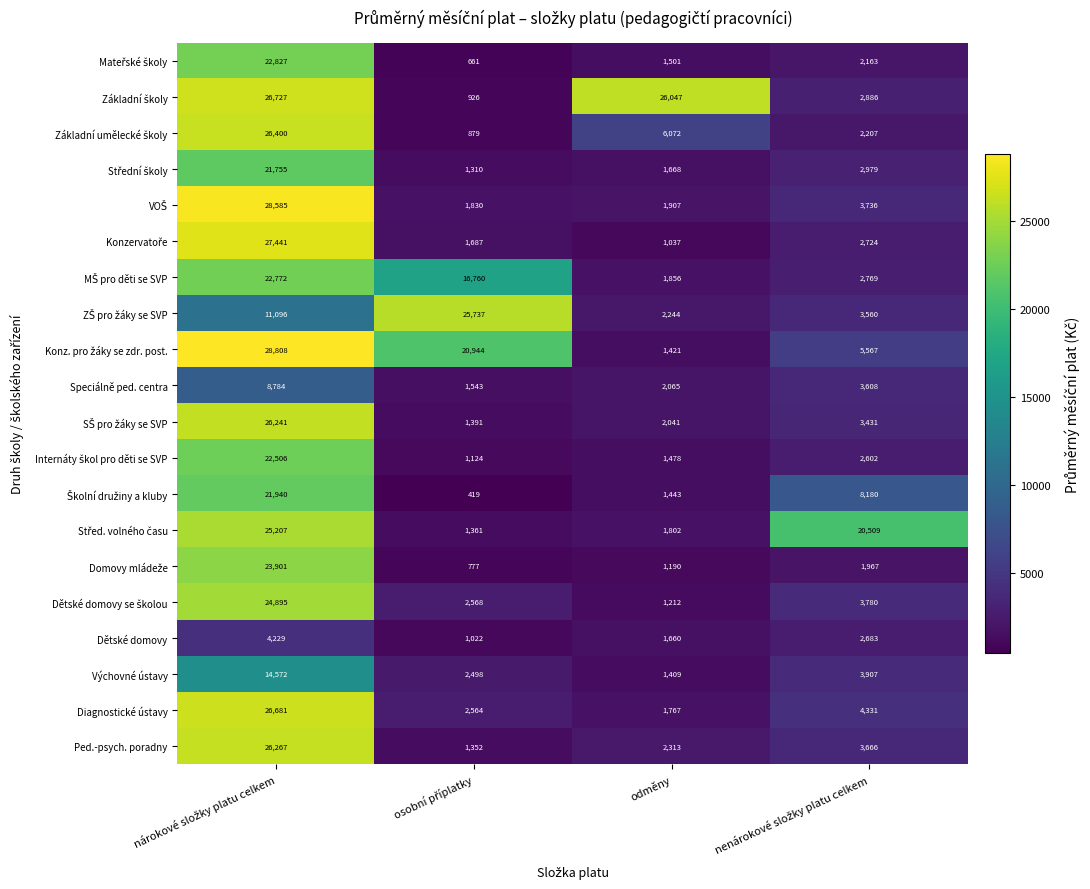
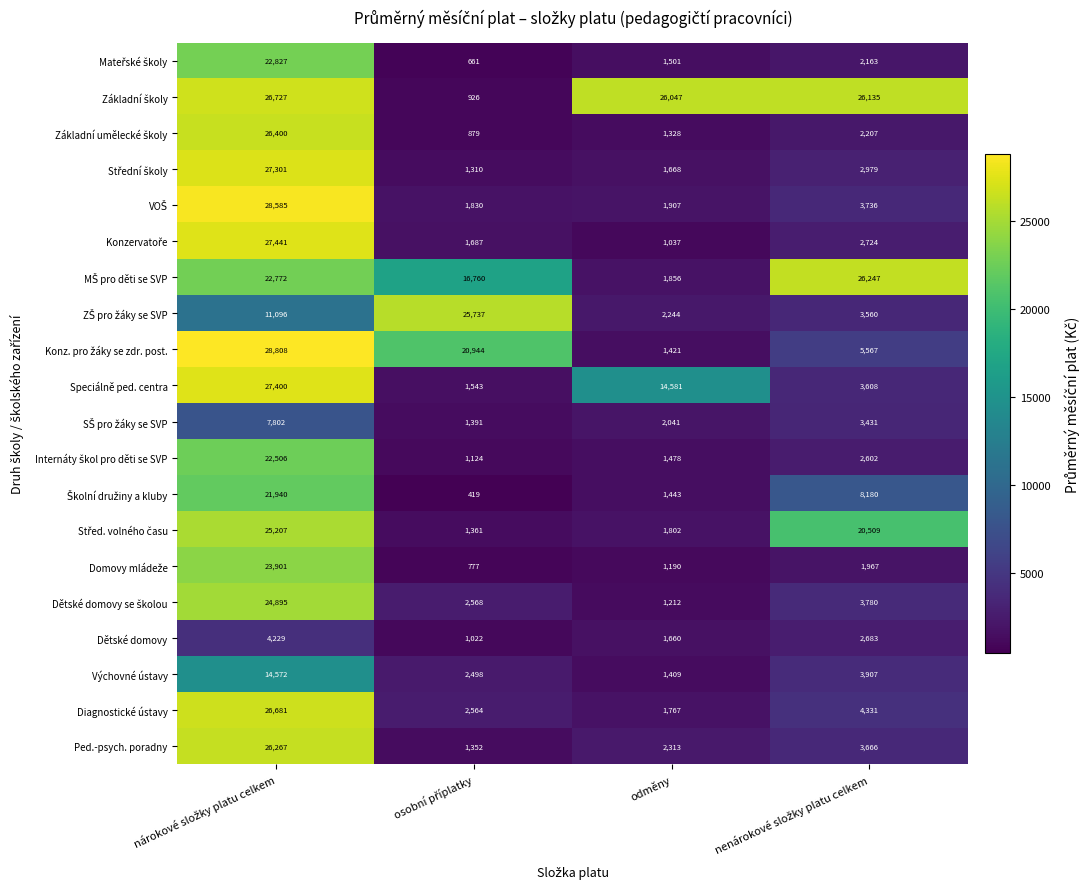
  {
    "Mateřské školy": {
      "nárokové složky platu celkem": "22,827",
      "osobní příplatky": "661",
      "odměny": "1,501",
      "nenárokové složky platu celkem": "2,163"
    },
    "Základní školy": {
      "nárokové složky platu celkem": "26,727",
      "osobní příplatky": "926",
      "odměny": "26,047",
-     "nenárokové složky platu celkem": "2,886"
+     "nenárokové složky platu celkem": "26,135"
    },
    "Základní umělecké školy": {
      "nárokové složky platu celkem": "26,400",
      "osobní příplatky": "879",
-     "odměny": "6,072",
+     "odměny": "1,328",
      "nenárokové složky platu celkem": "2,207"
    },
    "Střední školy": {
-     "nárokové složky platu celkem": "21,755",
+     "nárokové složky platu celkem": "27,301",
      "osobní příplatky": "1,310",
      "odměny": "1,668",
      "nenárokové složky platu celkem": "2,979"
    },
    "VOŠ": {
      "nárokové složky platu celkem": "28,585",
      "osobní příplatky": "1,830",
      "odměny": "1,907",
      "nenárokové složky platu celkem": "3,736"
    },
    "Konzervatoře": {
      "nárokové složky platu celkem": "27,441",
      "osobní příplatky": "1,687",
      "odměny": "1,037",
      "nenárokové složky platu celkem": "2,724"
    },
    "MŠ pro děti se SVP": {
      "nárokové složky platu celkem": "22,772",
      "osobní příplatky": "16,760",
      "odměny": "1,856",
-     "nenárokové složky platu celkem": "2,769"
+     "nenárokové složky platu celkem": "26,247"
    },
    "ZŠ pro žáky se SVP": {
      "nárokové složky platu celkem": "11,096",
      "osobní příplatky": "25,737",
      "odměny": "2,244",
      "nenárokové složky platu celkem": "3,560"
    },
    "Konz. pro žáky se zdr. post.": {
      "nárokové složky platu celkem": "28,808",
      "osobní příplatky": "20,944",
      "odměny": "1,421",
      "nenárokové složky platu celkem": "5,567"
    },
    "Speciálně ped. centra": {
-     "nárokové složky platu celkem": "8,784",
+     "nárokové složky platu celkem": "27,400",
      "osobní příplatky": "1,543",
-     "odměny": "2,065",
+     "odměny": "14,581",
      "nenárokové složky platu celkem": "3,608"
    },
    "SŠ pro žáky se SVP": {
-     "nárokové složky platu celkem": "26,241",
+     "nárokové složky platu celkem": "7,802",
      "osobní příplatky": "1,391",
      "odměny": "2,041",
      "nenárokové složky platu celkem": "3,431"
    },
    "Internáty škol pro děti se SVP": {
      "nárokové složky platu celkem": "22,506",
      "osobní příplatky": "1,124",
      "odměny": "1,478",
      "nenárokové složky platu celkem": "2,602"
    },
    "Školní družiny a kluby": {
      "nárokové složky platu celkem": "21,940",
      "osobní příplatky": "419",
      "odměny": "1,443",
      "nenárokové složky platu celkem": "8,180"
    },
    "Střed. volného času": {
      "nárokové složky platu celkem": "25,207",
      "osobní příplatky": "1,361",
      "odměny": "1,802",
      "nenárokové složky platu celkem": "20,509"
    },
    "Domovy mládeže": {
      "nárokové složky platu celkem": "23,901",
      "osobní příplatky": "777",
      "odměny": "1,190",
      "nenárokové složky platu celkem": "1,967"
    },
    "Dětské domovy se školou": {
      "nárokové složky platu celkem": "24,895",
      "osobní příplatky": "2,568",
      "odměny": "1,212",
      "nenárokové složky platu celkem": "3,780"
    },
    "Dětské domovy": {
      "nárokové složky platu celkem": "4,229",
      "osobní příplatky": "1,022",
      "odměny": "1,660",
      "nenárokové složky platu celkem": "2,683"
    },
    "Výchovné ústavy": {
      "nárokové složky platu celkem": "14,572",
      "osobní příplatky": "2,498",
      "odměny": "1,409",
      "nenárokové složky platu celkem": "3,907"
    },
    "Diagnostické ústavy": {
      "nárokové složky platu celkem": "26,681",
      "osobní příplatky": "2,564",
      "odměny": "1,767",
      "nenárokové složky platu celkem": "4,331"
    },
    "Ped.-psych. poradny": {
      "nárokové složky platu celkem": "26,267",
      "osobní příplatky": "1,352",
      "odměny": "2,313",
      "nenárokové složky platu celkem": "3,666"
    }
  }
